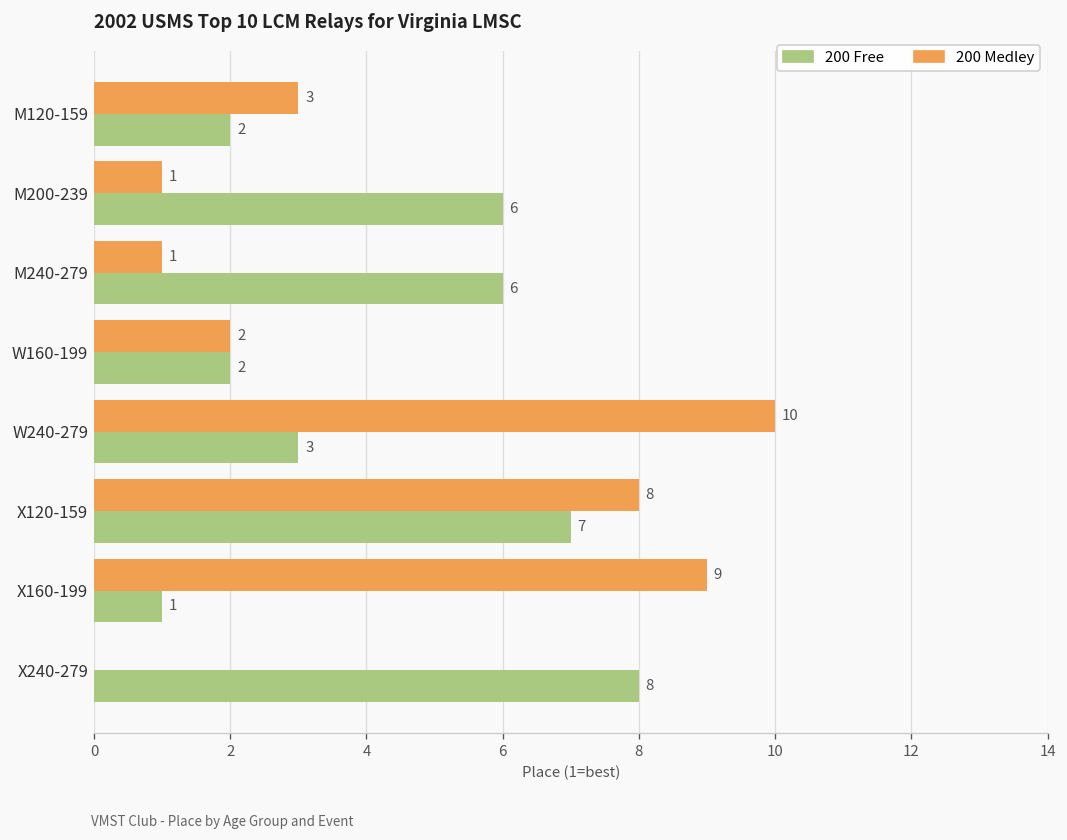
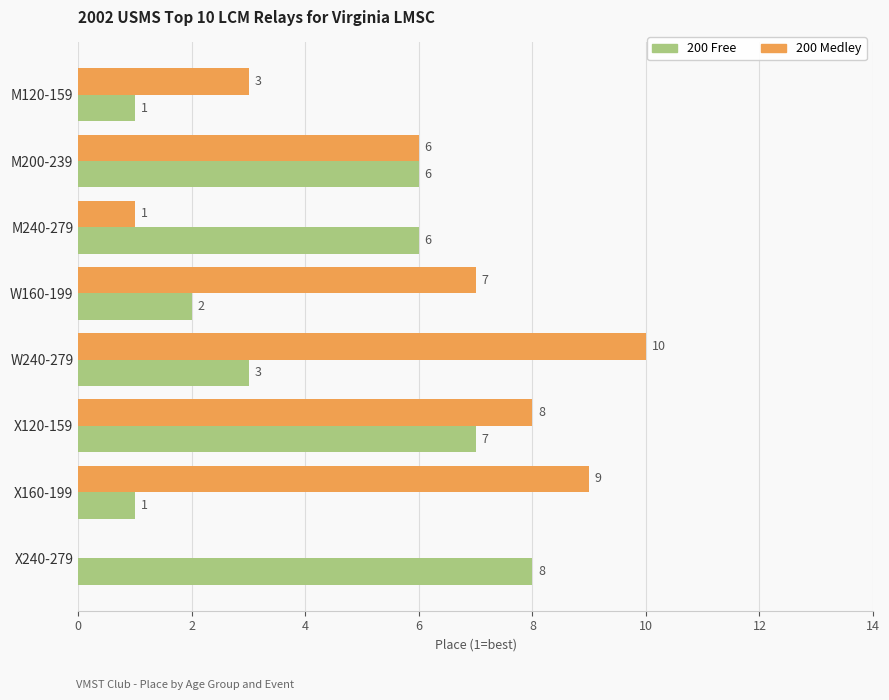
  {
    "200 Free": {
-     "M120-159": 2,
+     "M120-159": 1,
      "M200-239": 6,
      "M240-279": 6,
      "W160-199": 2,
      "W240-279": 3,
      "X120-159": 7,
      "X160-199": 1,
      "X240-279": 8
    },
    "200 Medley": {
      "M120-159": 3,
-     "M200-239": 1,
+     "M200-239": 6,
      "M240-279": 1,
-     "W160-199": 2,
+     "W160-199": 7,
      "W240-279": 10,
      "X120-159": 8,
      "X160-199": 9
    }
  }
